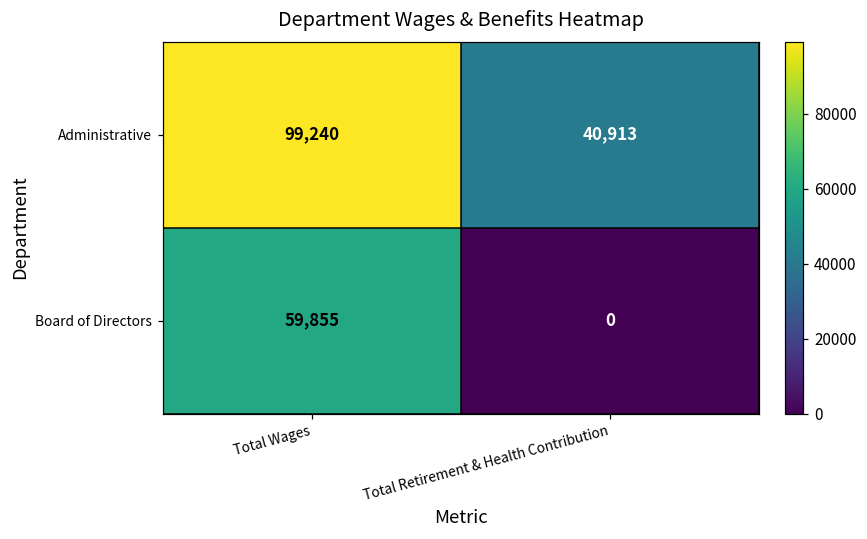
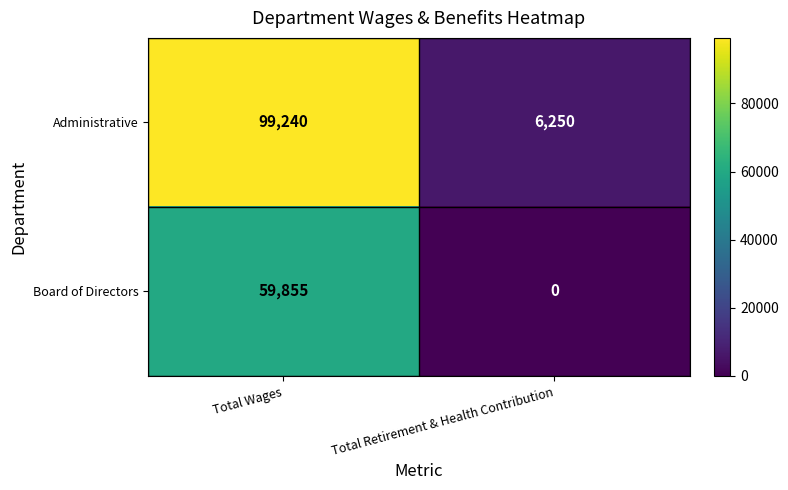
  {
    "Administrative": {
      "Total Wages": "99,240",
-     "Total Retirement & Health Contribution": "40,913"
+     "Total Retirement & Health Contribution": "6,250"
    },
    "Board of Directors": {
      "Total Wages": "59,855",
      "Total Retirement & Health Contribution": "0"
    }
  }
